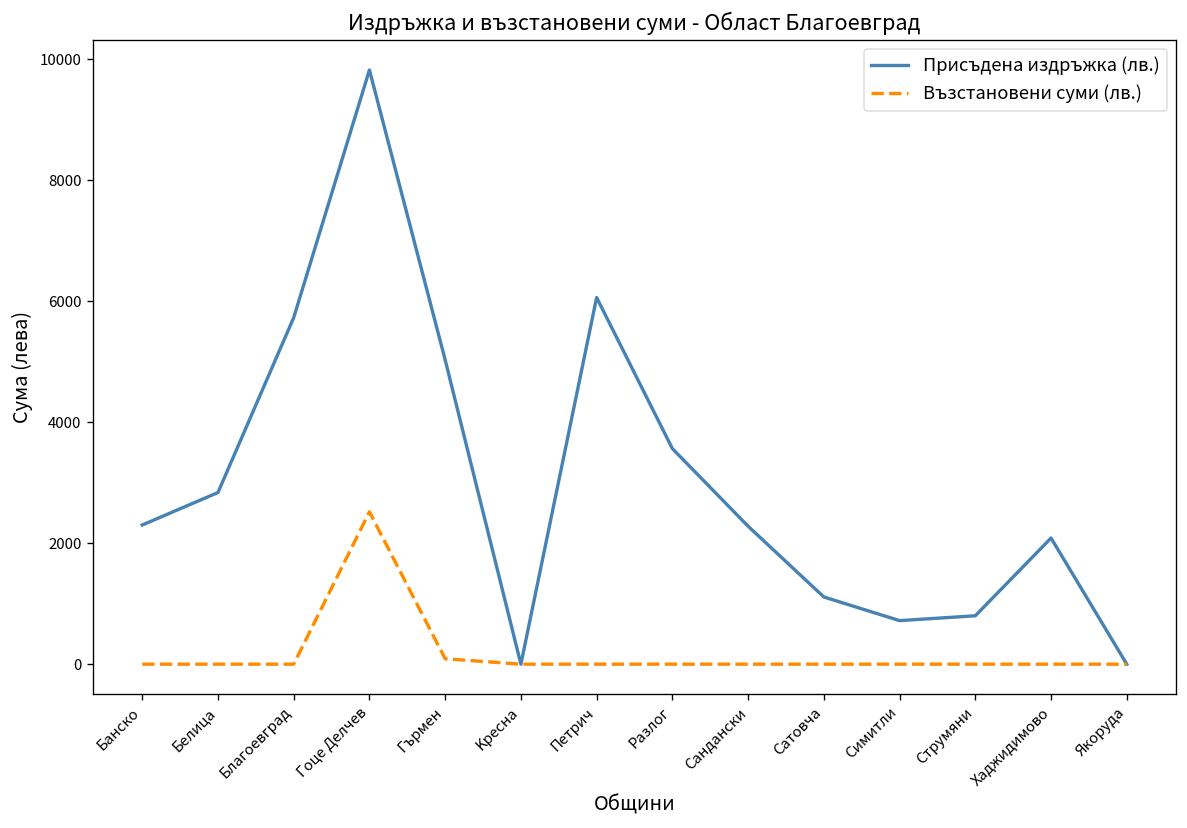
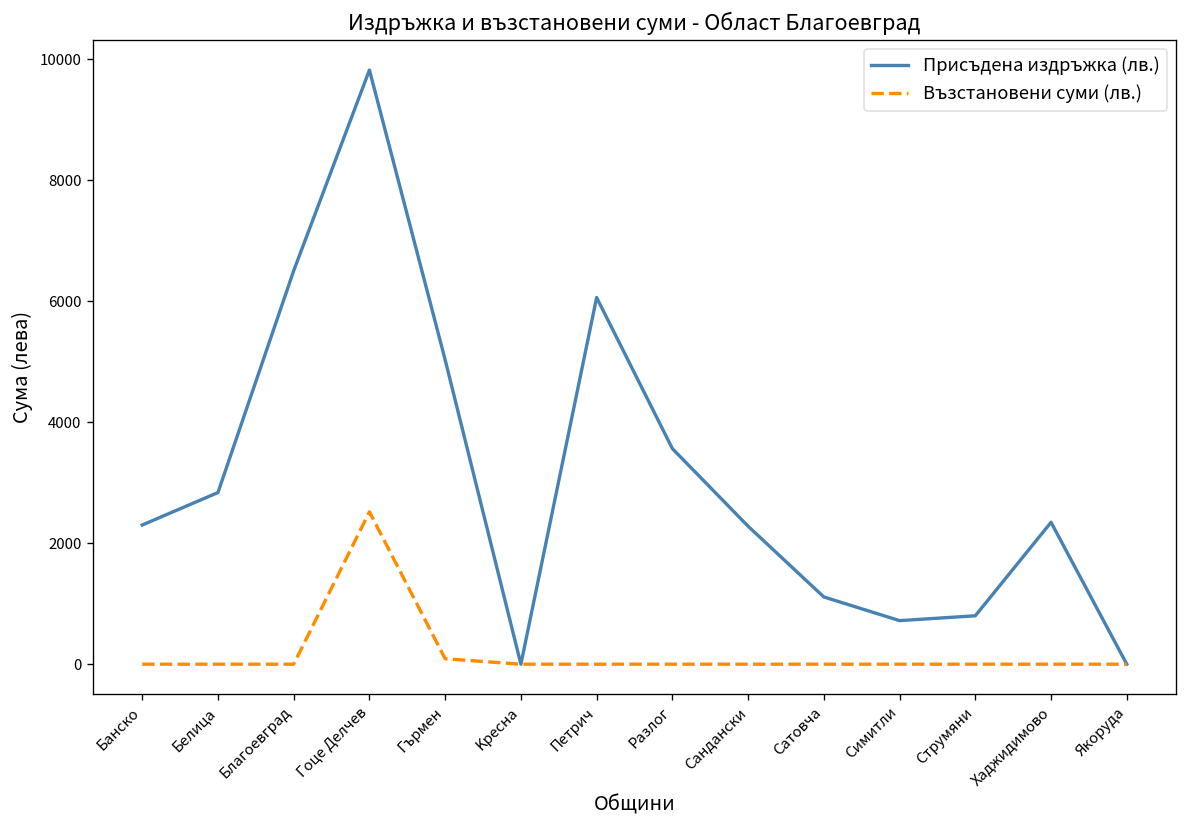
  {
    "Присъдена издръжка (лв.)": {
      "Банско": 2300,
      "Белица": 2800,
-     "Благоевград": 5700,
+     "Благоевград": 6500,
      "Гоце Делчев": 9800,
      "Гърмен": 5000,
      "Петрич": 6100,
      "Pазлог": 3600,
      "Cандански": 2300,
      "Cатовча": 1100,
      "Cимитли": 700,
      "Cтрумяни": 800,
-     "Xаджидимово": 2100
+     "Xаджидимово": 2300
    },
    "Възстановени суми (лв.)": {
      "Банско": 0,
      "Белица": 0,
      "Благоевград": 0,
      "Гоце Делчев": 2500,
      "Гърмен": 100,
      "Петрич": 0,
      "Pазлог": 0,
      "Cандански": 0,
      "Cатовча": 0,
      "Cимитли": 0,
      "Cтрумяни": 0,
      "Xаджидимово": 0
    }
  }
